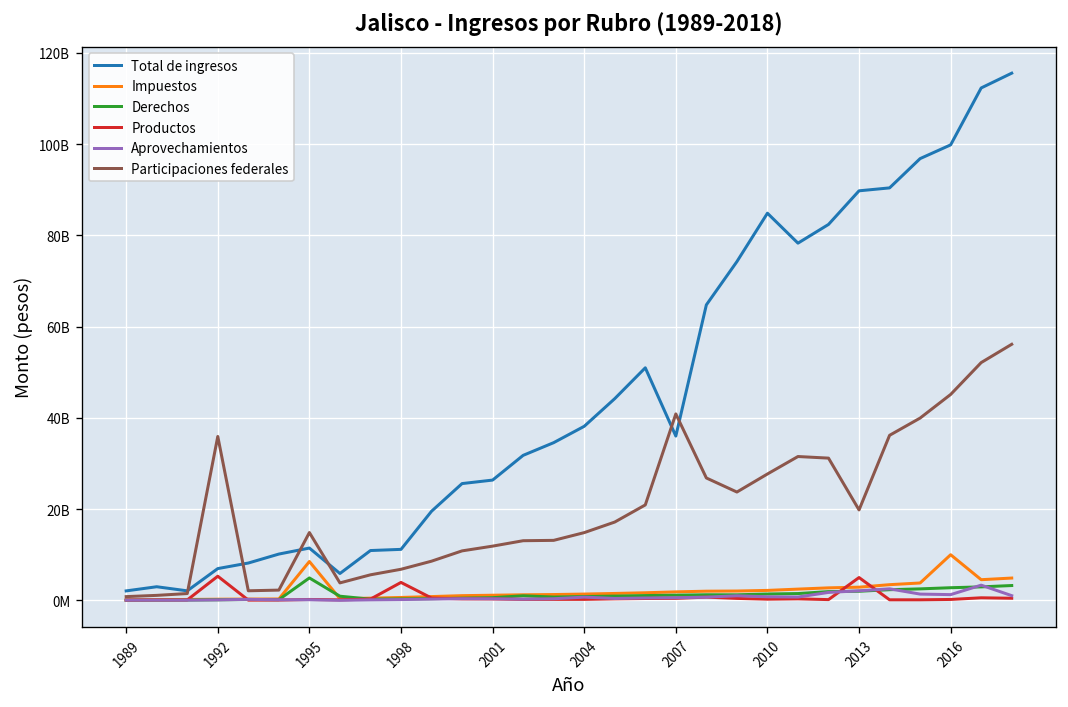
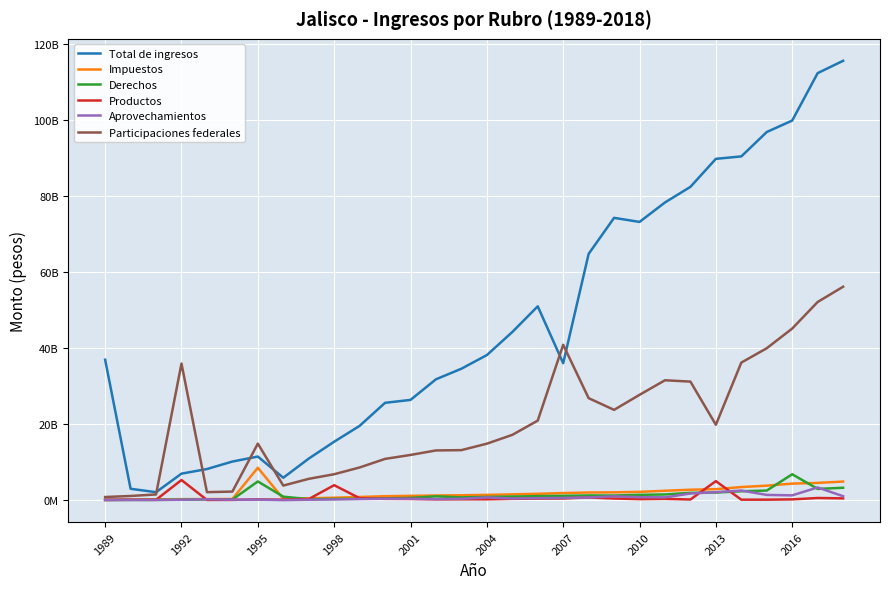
  {
    "Total de ingresos": {
-     "1989": 2000000000,
+     "1989": 37000000000,
      "1992": 7000000000,
      "1995": 11000000000,
-     "1998": 11000000000,
+     "1998": 15000000000,
      "2001": 26000000000,
      "2004": 38000000000,
      "2007": 36000000000,
-     "2010": 85000000000,
+     "2010": 73000000000,
      "2013": 90000000000,
      "2016": 100000000000
    },
    "Impuestos": {
      "1995": 9000000000,
      "2007": 2000000000,
      "2010": 2000000000,
      "2013": 3000000000,
-     "2016": 10000000000
+     "2016": 4000000000
    },
    "Derechos": {
      "1995": 5000000000,
-     "2016": 3000000000
+     "2016": 7000000000
    },
    "Productos": {
      "1992": 5000000000,
      "1998": 4000000000,
      "2013": 5000000000,
      "2016": 0
    },
    "Aprovechamientos": {
      "2016": 1000000000
    },
    "Participaciones federales": {
      "1989": 1000000000,
      "1992": 36000000000,
      "1995": 15000000000,
      "1998": 7000000000,
      "2001": 12000000000,
      "2004": 15000000000,
      "2007": 41000000000,
      "2010": 28000000000,
      "2013": 20000000000,
      "2016": 45000000000
    }
  }
